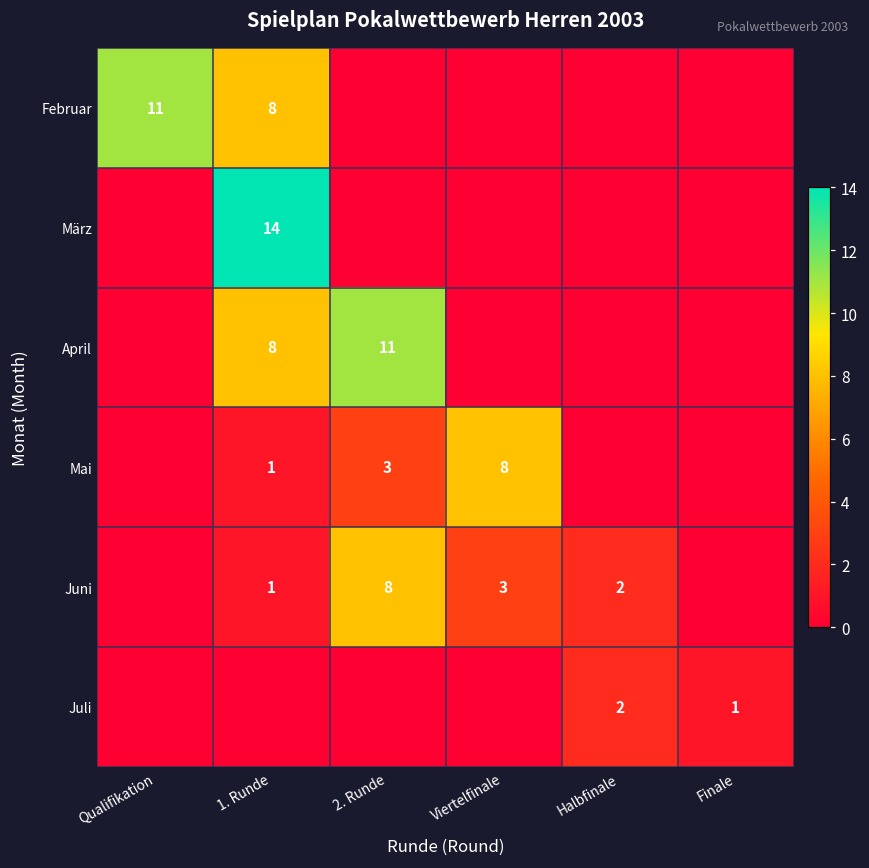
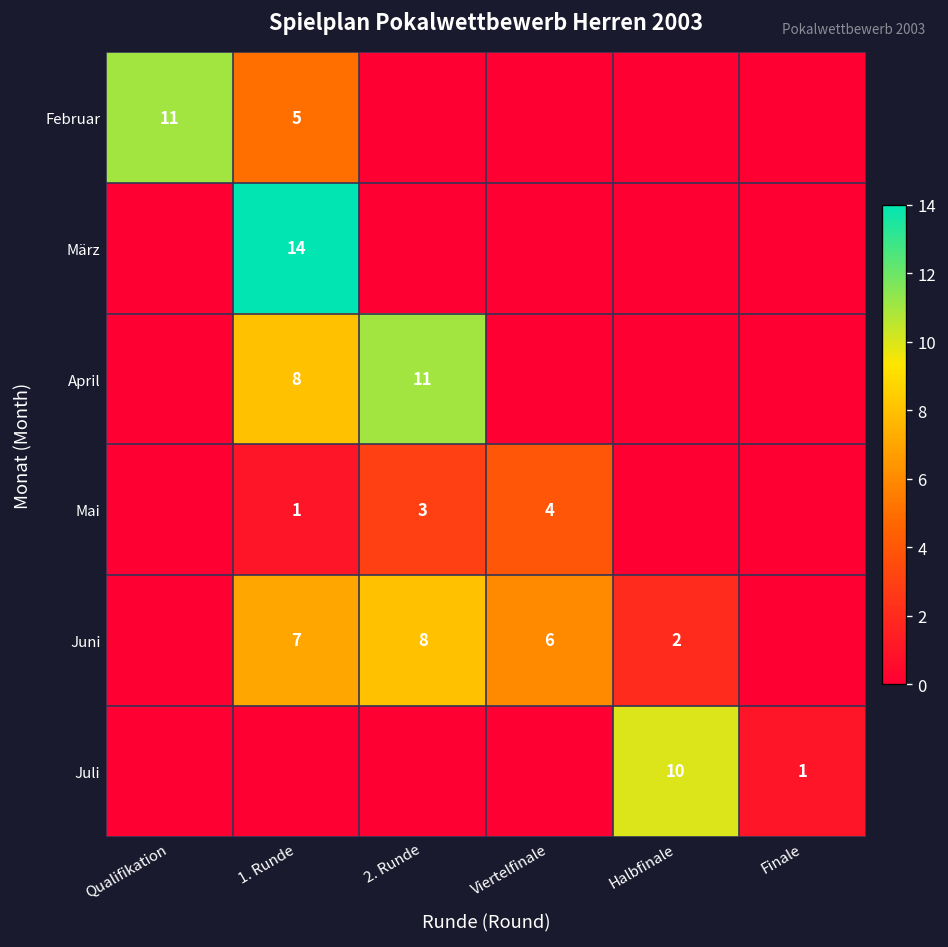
  {
    "Februar": {
      "Qualifikation": 11,
-     "1. Runde": 8
+     "1. Runde": 5
    },
    "März": {
      "1. Runde": 14
    },
    "April": {
      "1. Runde": 8,
      "2. Runde": 11
    },
    "Mai": {
      "1. Runde": 1,
      "2. Runde": 3,
-     "Viertelfinale": 8
+     "Viertelfinale": 4
    },
    "Juni": {
-     "1. Runde": 1,
+     "1. Runde": 7,
      "2. Runde": 8,
-     "Viertelfinale": 3,
+     "Viertelfinale": 6,
      "Halbfinale": 2
    },
    "Juli": {
-     "Halbfinale": 2,
+     "Halbfinale": 10,
      "Finale": 1
    }
  }
